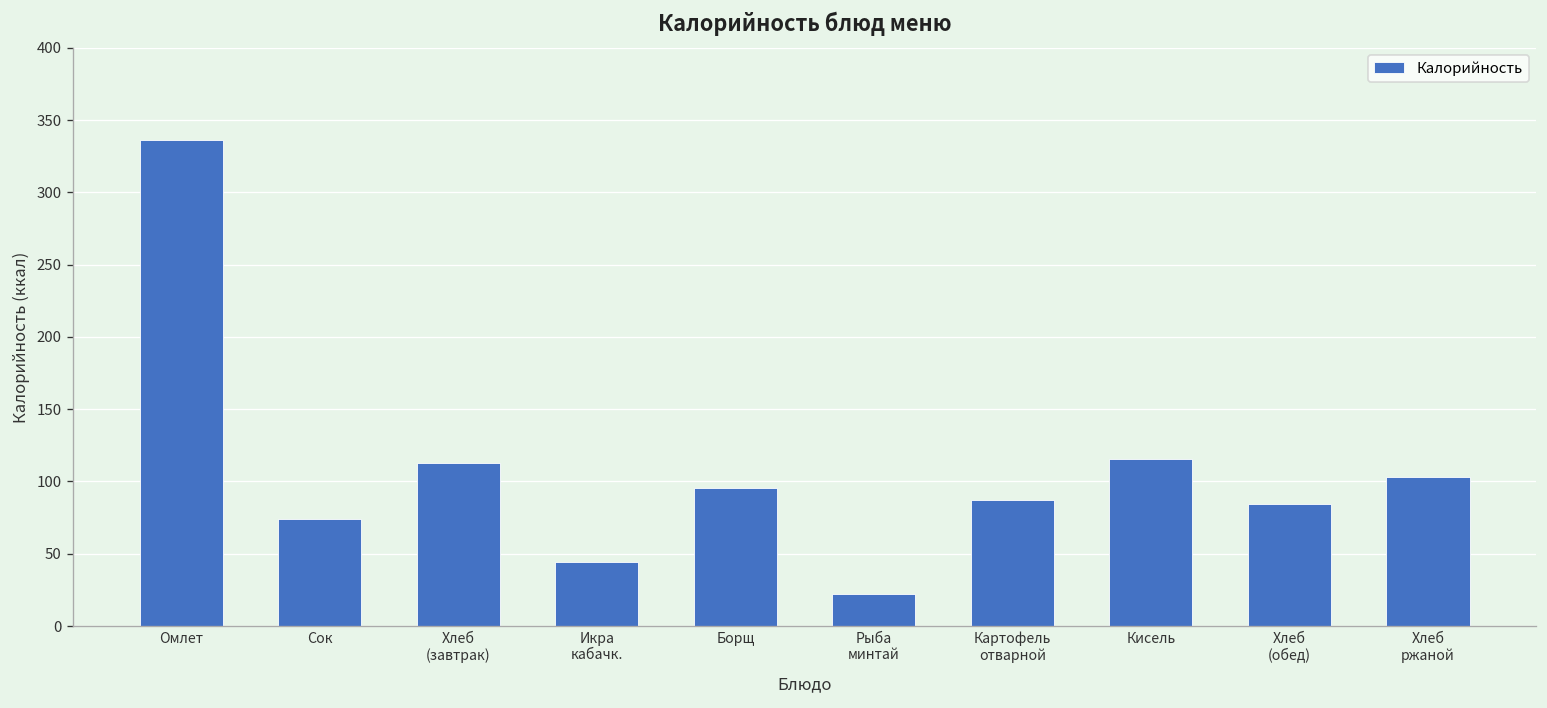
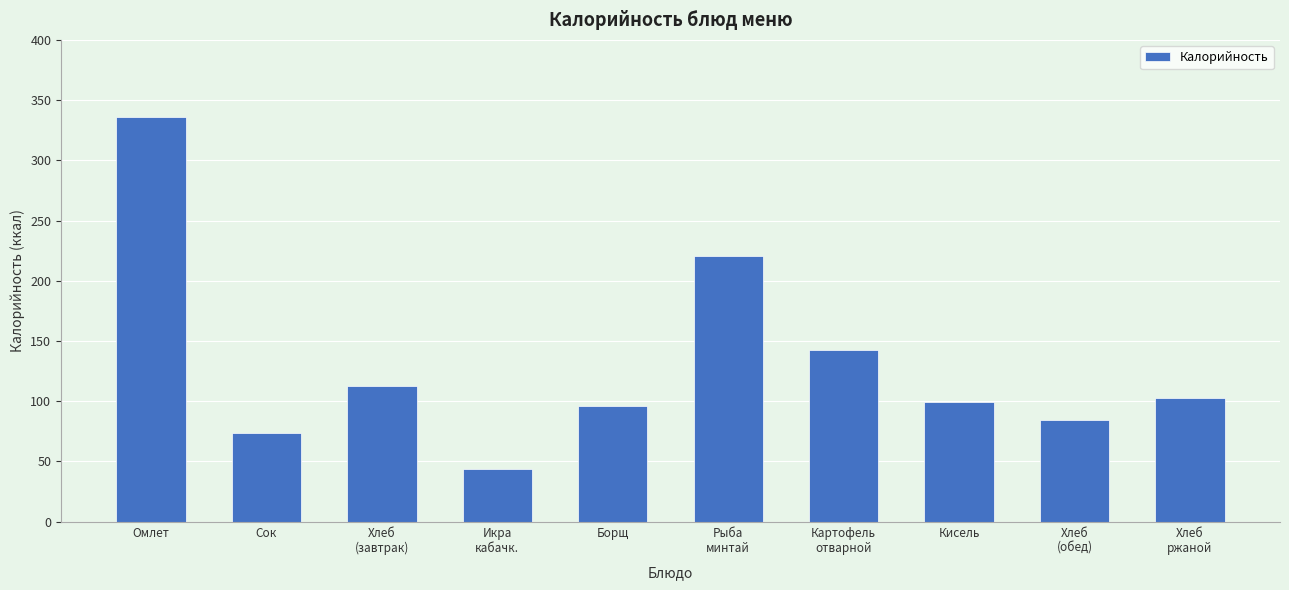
  {
    "Омлет": 336,
    "Сок": 74,
    "Хлеб (завтрак)": 112,
    "Икра кабачк.": 44,
    "Борщ": 96,
-   "Рыба минтай": 22,
-   "Картофель отварной": 87,
-   "Кисель": 116,
+   "Рыба минтай": 220,
+   "Картофель отварной": 142,
+   "Кисель": 100,
    "Хлеб (обед)": 84,
    "Хлеб ржаной": 103
  }
